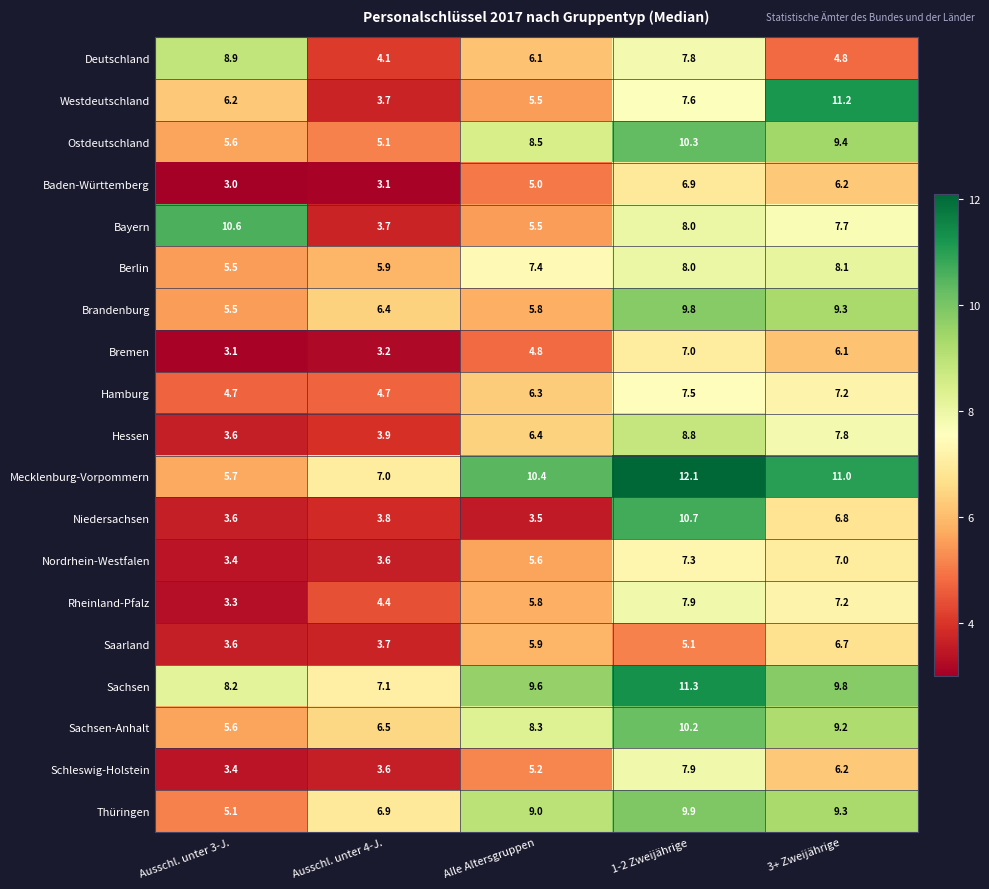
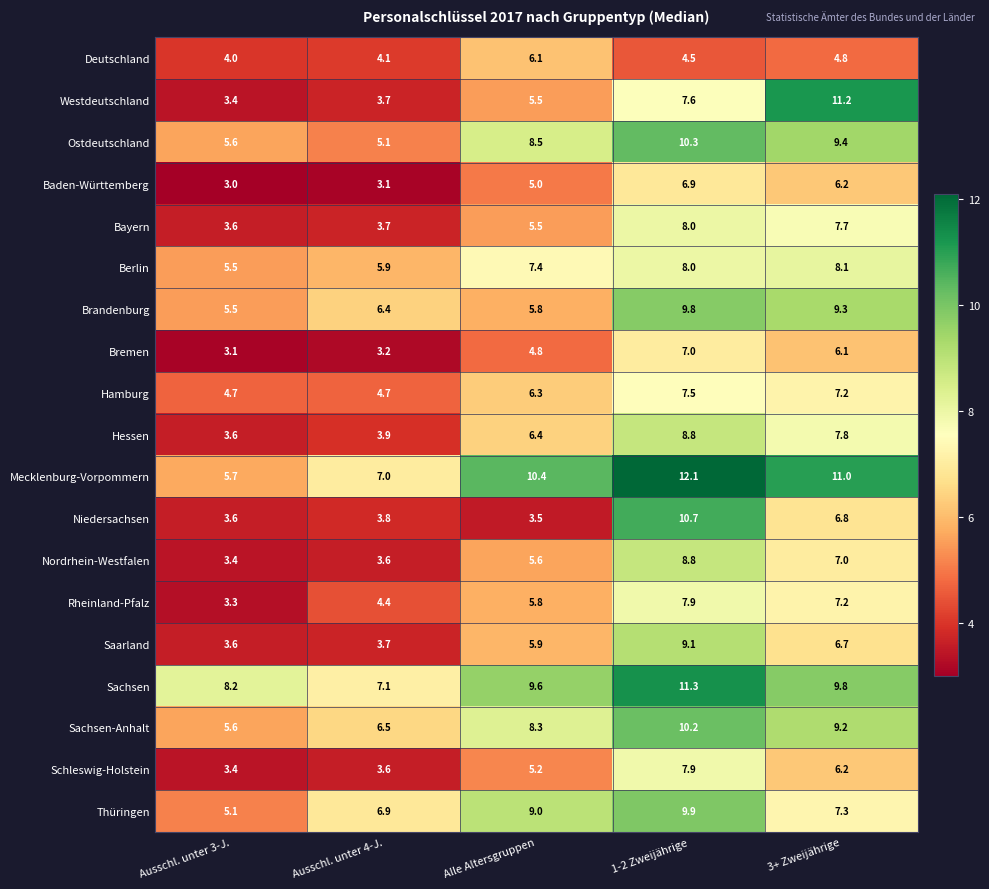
  {
    "Deutschland": {
-     "Ausschl. unter 3-J.": 8.9,
+     "Ausschl. unter 3-J.": 4.0,
      "Ausschl. unter 4-J.": 4.1,
      "Alle Altersgruppen": 6.1,
-     "1-2 Zweijährige": 7.8,
+     "1-2 Zweijährige": 4.5,
      "3+ Zweijährige": 4.8
    },
    "Westdeutschland": {
-     "Ausschl. unter 3-J.": 6.2,
+     "Ausschl. unter 3-J.": 3.4,
      "Ausschl. unter 4-J.": 3.7,
      "Alle Altersgruppen": 5.5,
      "1-2 Zweijährige": 7.6,
      "3+ Zweijährige": 11.2
    },
    "Ostdeutschland": {
      "Ausschl. unter 3-J.": 5.6,
      "Ausschl. unter 4-J.": 5.1,
      "Alle Altersgruppen": 8.5,
      "1-2 Zweijährige": 10.3,
      "3+ Zweijährige": 9.4
    },
    "Baden-Württemberg": {
      "Ausschl. unter 3-J.": 3.0,
      "Ausschl. unter 4-J.": 3.1,
      "Alle Altersgruppen": 5.0,
      "1-2 Zweijährige": 6.9,
      "3+ Zweijährige": 6.2
    },
    "Bayern": {
-     "Ausschl. unter 3-J.": 10.6,
+     "Ausschl. unter 3-J.": 3.6,
      "Ausschl. unter 4-J.": 3.7,
      "Alle Altersgruppen": 5.5,
      "1-2 Zweijährige": 8.0,
      "3+ Zweijährige": 7.7
    },
    "Berlin": {
      "Ausschl. unter 3-J.": 5.5,
      "Ausschl. unter 4-J.": 5.9,
      "Alle Altersgruppen": 7.4,
      "1-2 Zweijährige": 8.0,
      "3+ Zweijährige": 8.1
    },
    "Brandenburg": {
      "Ausschl. unter 3-J.": 5.5,
      "Ausschl. unter 4-J.": 6.4,
      "Alle Altersgruppen": 5.8,
      "1-2 Zweijährige": 9.8,
      "3+ Zweijährige": 9.3
    },
    "Bremen": {
      "Ausschl. unter 3-J.": 3.1,
      "Ausschl. unter 4-J.": 3.2,
      "Alle Altersgruppen": 4.8,
      "1-2 Zweijährige": 7.0,
      "3+ Zweijährige": 6.1
    },
    "Hamburg": {
      "Ausschl. unter 3-J.": 4.7,
      "Ausschl. unter 4-J.": 4.7,
      "Alle Altersgruppen": 6.3,
      "1-2 Zweijährige": 7.5,
      "3+ Zweijährige": 7.2
    },
    "Hessen": {
      "Ausschl. unter 3-J.": 3.6,
      "Ausschl. unter 4-J.": 3.9,
      "Alle Altersgruppen": 6.4,
      "1-2 Zweijährige": 8.8,
      "3+ Zweijährige": 7.8
    },
    "Mecklenburg-Vorpommern": {
      "Ausschl. unter 3-J.": 5.7,
      "Ausschl. unter 4-J.": 7.0,
      "Alle Altersgruppen": 10.4,
      "1-2 Zweijährige": 12.1,
      "3+ Zweijährige": 11.0
    },
    "Niedersachsen": {
      "Ausschl. unter 3-J.": 3.6,
      "Ausschl. unter 4-J.": 3.8,
      "Alle Altersgruppen": 3.5,
      "1-2 Zweijährige": 10.7,
      "3+ Zweijährige": 6.8
    },
    "Nordrhein-Westfalen": {
      "Ausschl. unter 3-J.": 3.4,
      "Ausschl. unter 4-J.": 3.6,
      "Alle Altersgruppen": 5.6,
-     "1-2 Zweijährige": 7.3,
+     "1-2 Zweijährige": 8.8,
      "3+ Zweijährige": 7.0
    },
    "Rheinland-Pfalz": {
      "Ausschl. unter 3-J.": 3.3,
      "Ausschl. unter 4-J.": 4.4,
      "Alle Altersgruppen": 5.8,
      "1-2 Zweijährige": 7.9,
      "3+ Zweijährige": 7.2
    },
    "Saarland": {
      "Ausschl. unter 3-J.": 3.6,
      "Ausschl. unter 4-J.": 3.7,
      "Alle Altersgruppen": 5.9,
-     "1-2 Zweijährige": 5.1,
+     "1-2 Zweijährige": 9.1,
      "3+ Zweijährige": 6.7
    },
    "Sachsen": {
      "Ausschl. unter 3-J.": 8.2,
      "Ausschl. unter 4-J.": 7.1,
      "Alle Altersgruppen": 9.6,
      "1-2 Zweijährige": 11.3,
      "3+ Zweijährige": 9.8
    },
    "Sachsen-Anhalt": {
      "Ausschl. unter 3-J.": 5.6,
      "Ausschl. unter 4-J.": 6.5,
      "Alle Altersgruppen": 8.3,
      "1-2 Zweijährige": 10.2,
      "3+ Zweijährige": 9.2
    },
    "Schleswig-Holstein": {
      "Ausschl. unter 3-J.": 3.4,
      "Ausschl. unter 4-J.": 3.6,
      "Alle Altersgruppen": 5.2,
      "1-2 Zweijährige": 7.9,
      "3+ Zweijährige": 6.2
    },
    "Thüringen": {
      "Ausschl. unter 3-J.": 5.1,
      "Ausschl. unter 4-J.": 6.9,
      "Alle Altersgruppen": 9.0,
      "1-2 Zweijährige": 9.9,
-     "3+ Zweijährige": 9.3
+     "3+ Zweijährige": 7.3
    }
  }
